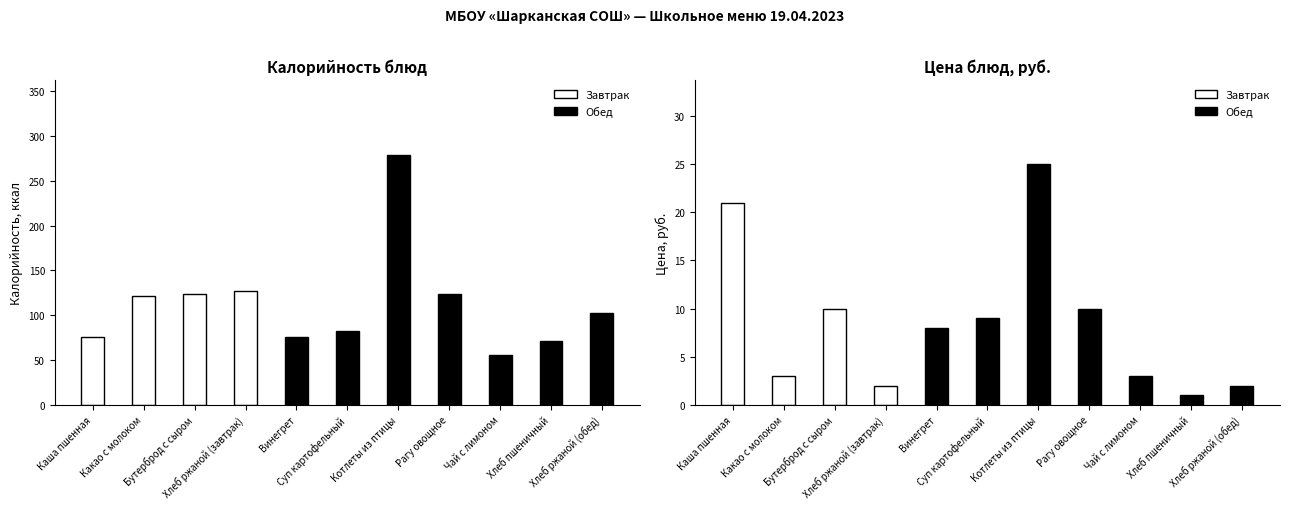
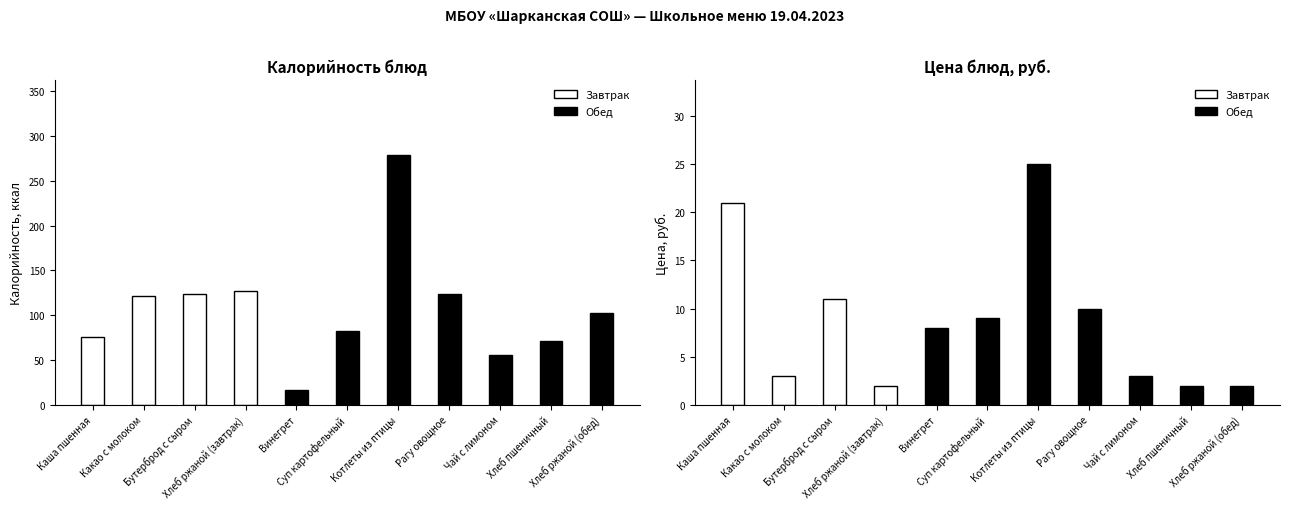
  {
    "Калорийность блюд": {
      "Каша пшенная": 80,
      "Какао с молоком": 120,
      "Бутерброд с сыром": 120,
      "Хлеб ржаной (завтрак)": 130,
-     "Винегрет": 80,
+     "Винегрет": 20,
      "Суп картофельный": 80,
      "Котлеты из птицы": 280,
      "Рагу овощное": 120,
      "Чай с лимоном": 60,
      "Хлеб пшеничный": 70,
      "Хлеб ржаной (обед)": 100
    },
    "Цена блюд, руб.": {
      "Каша пшенная": 21,
      "Какао с молоком": 3,
-     "Бутерброд с сыром": 10,
+     "Бутерброд с сыром": 11,
      "Хлеб ржаной (завтрак)": 2,
      "Винегрет": 8,
      "Суп картофельный": 9,
      "Котлеты из птицы": 25,
      "Рагу овощное": 10,
      "Чай с лимоном": 3,
-     "Хлеб пшеничный": 1,
+     "Хлеб пшеничный": 2,
      "Хлеб ржаной (обед)": 2
    }
  }
